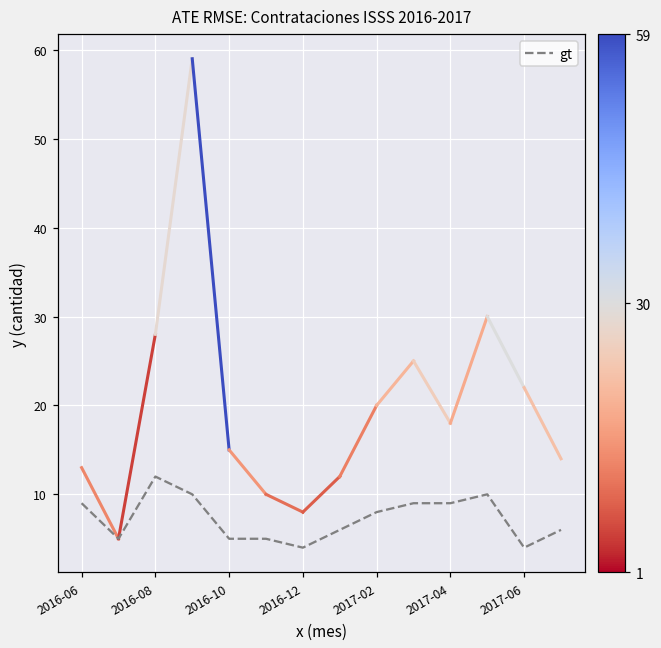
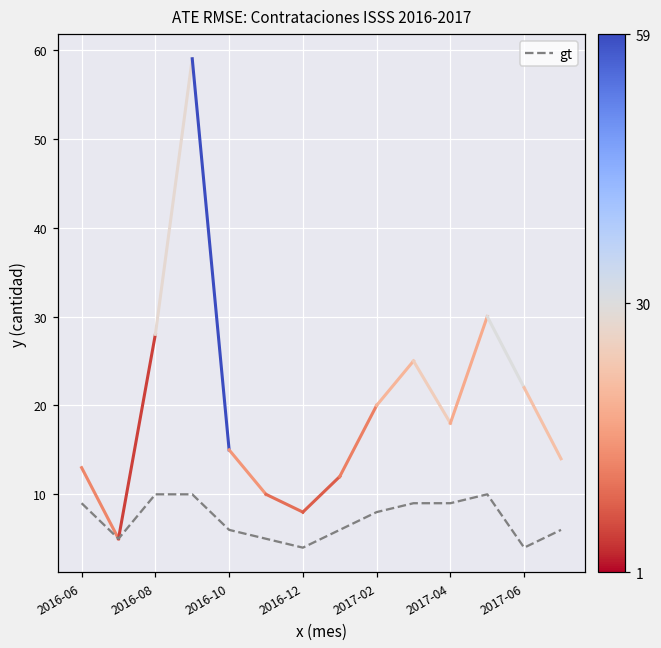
  {
    "gt": {
      "2016-06": 9,
-     "2016-08": 12,
-     "2016-10": 5,
+     "2016-08": 10,
+     "2016-10": 6,
      "2016-12": 4,
      "2017-02": 8,
      "2017-04": 9,
      "2017-06": 4
    }
  }
